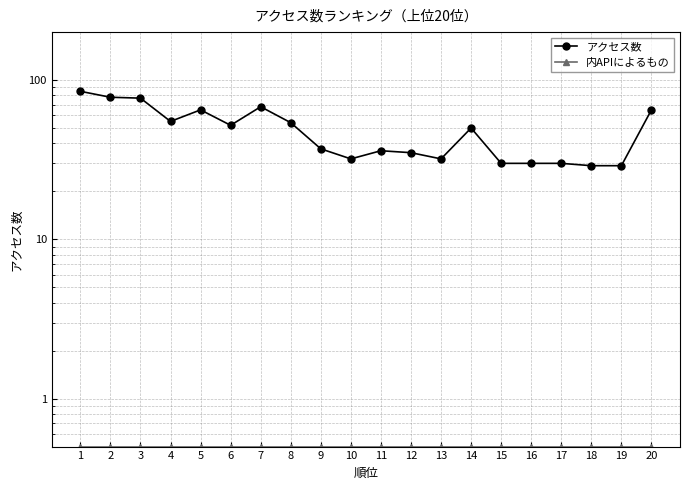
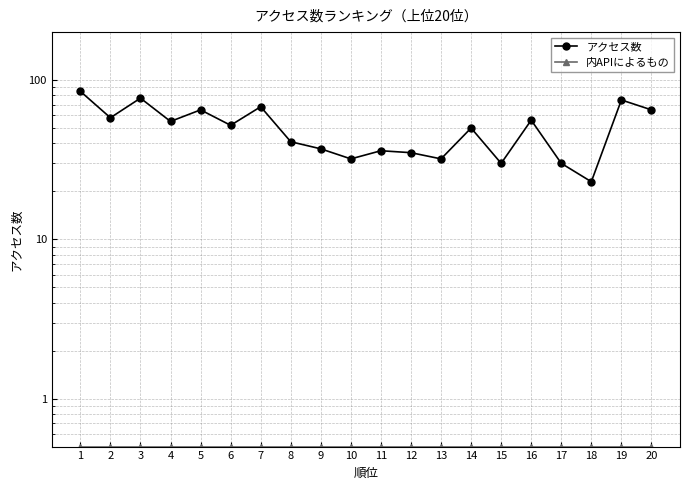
  {
    "アクセス数": {
      "1": 90,
-     "2": 80,
+     "2": 58,
      "3": 80,
      "4": 55,
      "5": 65,
      "6": 52,
      "7": 68,
-     "8": 54,
+     "8": 41,
      "9": 37,
      "10": 32,
      "11": 36,
      "12": 35,
      "13": 32,
      "14": 50,
      "15": 30,
-     "16": 30,
+     "16": 56,
      "17": 30,
-     "18": 29,
-     "19": 29,
+     "18": 23,
+     "19": 80,
      "20": 65
    },
    "内APIによるもの": {
      "1": 0.50,
      "2": 0.50,
      "3": 0.50,
      "4": 0.50,
      "5": 0.50,
      "6": 0.50,
      "7": 0.50,
      "8": 0.50,
      "9": 0.50,
      "10": 0.50,
      "11": 0.50,
      "12": 0.50,
      "13": 0.50,
      "14": 0.50,
      "15": 0.50,
      "16": 0.50,
      "17": 0.50,
      "18": 0.50,
      "19": 0.50,
      "20": 0.50
    }
  }
